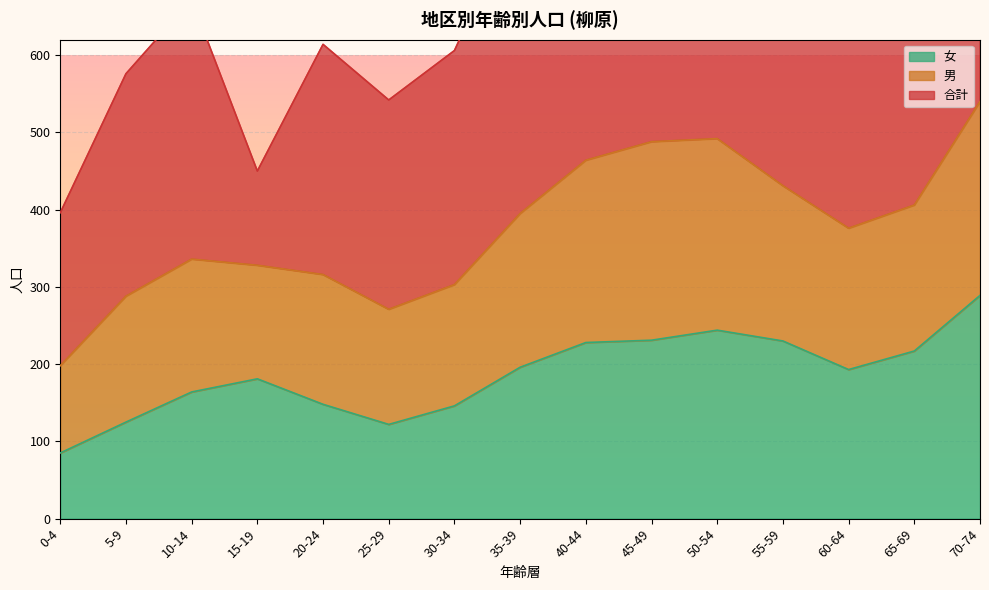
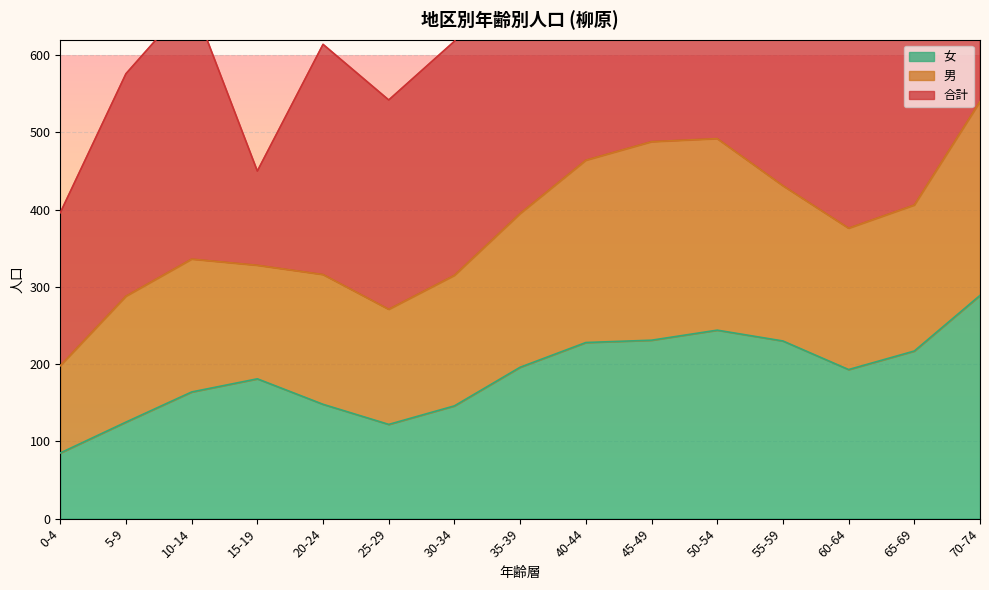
  {
    "女": {
      "0-4": 90,
      "5-9": 130,
      "10-14": 160,
      "15-19": 180,
      "20-24": 150,
      "25-29": 120,
      "30-34": 150,
      "35-39": 200,
      "40-44": 230,
      "45-49": 230,
      "50-54": 240,
      "55-59": 230,
      "60-64": 190,
      "65-69": 220,
      "70-74": 290
    },
    "男": {
      "0-4": 110,
      "5-9": 160,
      "10-14": 170,
      "15-19": 150,
      "20-24": 170,
      "25-29": 150,
-     "30-34": 160,
+     "30-34": 170,
      "35-39": 200,
      "40-44": 240,
      "45-49": 260,
      "50-54": 250,
      "55-59": 200,
      "60-64": 180,
      "65-69": 190,
      "70-74": 250
    },
    "合計": {
      "0-4": 200,
      "5-9": 290,
      "15-19": 120,
      "20-24": 300,
      "25-29": 270,
      "30-34": 300
    }
  }
